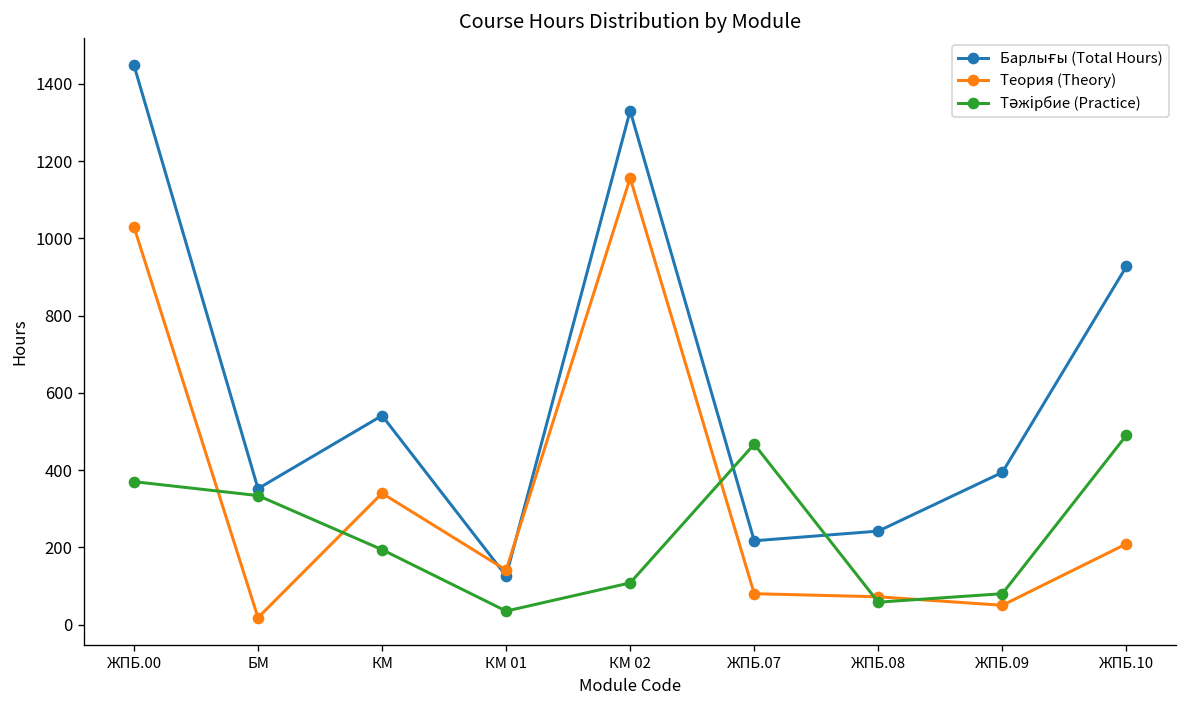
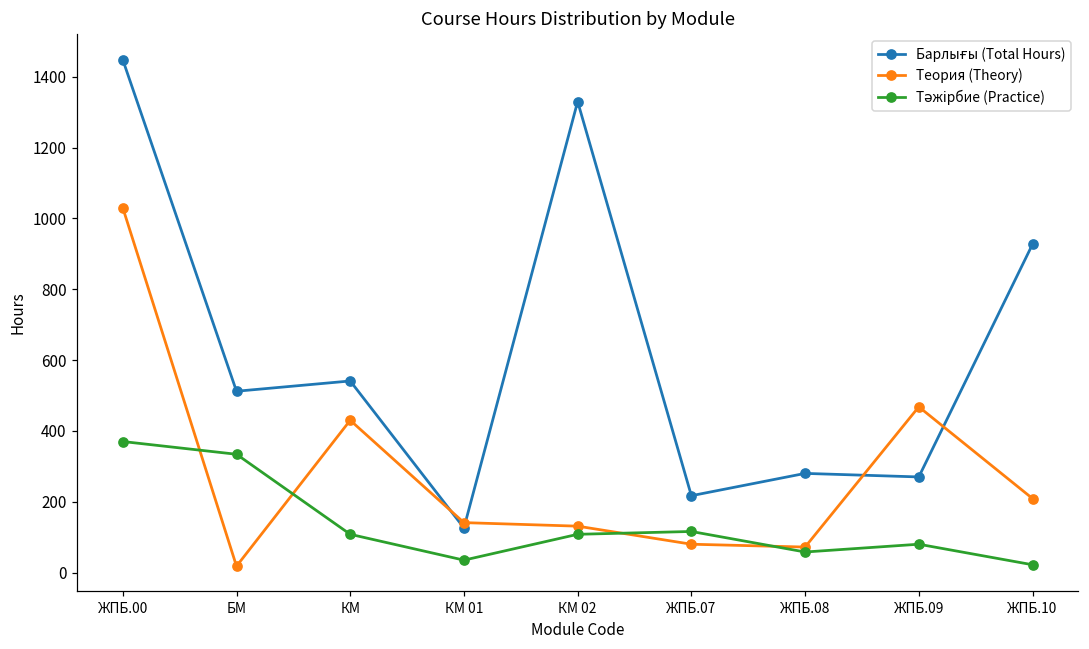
  {
    "Барлығы (Total Hours)": {
      "ЖПБ.00": 1450,
-     "БМ": 350,
+     "БМ": 510,
      "КМ": 540,
      "КМ 01": 130,
      "КМ 02": 1330,
      "ЖПБ.07": 220,
-     "ЖПБ.08": 240,
-     "ЖПБ.09": 390,
+     "ЖПБ.08": 280,
+     "ЖПБ.09": 270,
      "ЖПБ.10": 930
    },
    "Теория (Theory)": {
      "ЖПБ.00": 1030,
      "БМ": 20,
-     "КМ": 340,
+     "КМ": 430,
      "КМ 01": 140,
-     "КМ 02": 1160,
+     "КМ 02": 130,
      "ЖПБ.07": 80,
      "ЖПБ.08": 70,
-     "ЖПБ.09": 50,
+     "ЖПБ.09": 470,
      "ЖПБ.10": 210
    },
    "Тәжірбие (Practice)": {
      "ЖПБ.00": 370,
      "БМ": 330,
-     "КМ": 190,
+     "КМ": 110,
      "КМ 01": 40,
      "КМ 02": 110,
-     "ЖПБ.07": 470,
+     "ЖПБ.07": 120,
      "ЖПБ.08": 60,
      "ЖПБ.09": 80,
-     "ЖПБ.10": 490
+     "ЖПБ.10": 20
    }
  }
